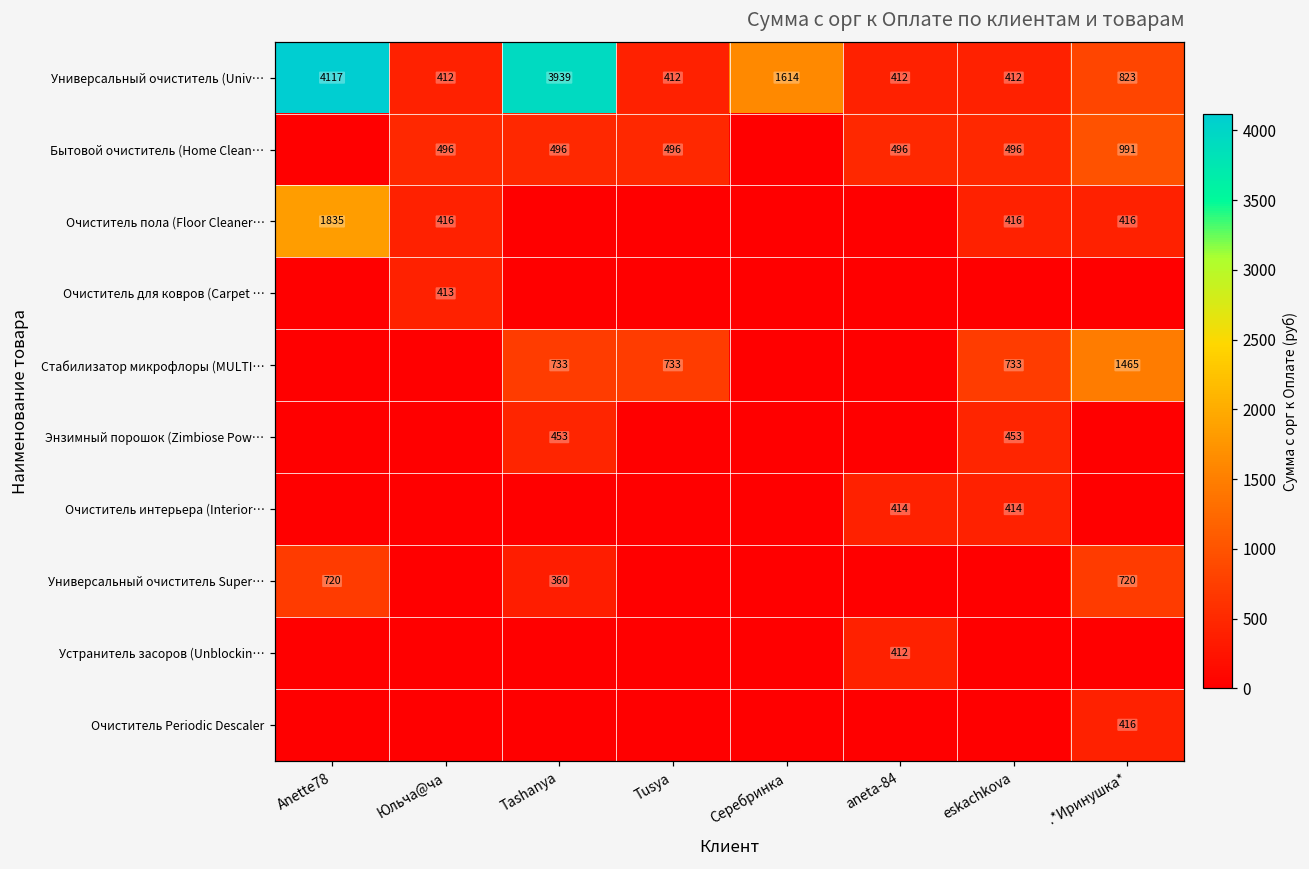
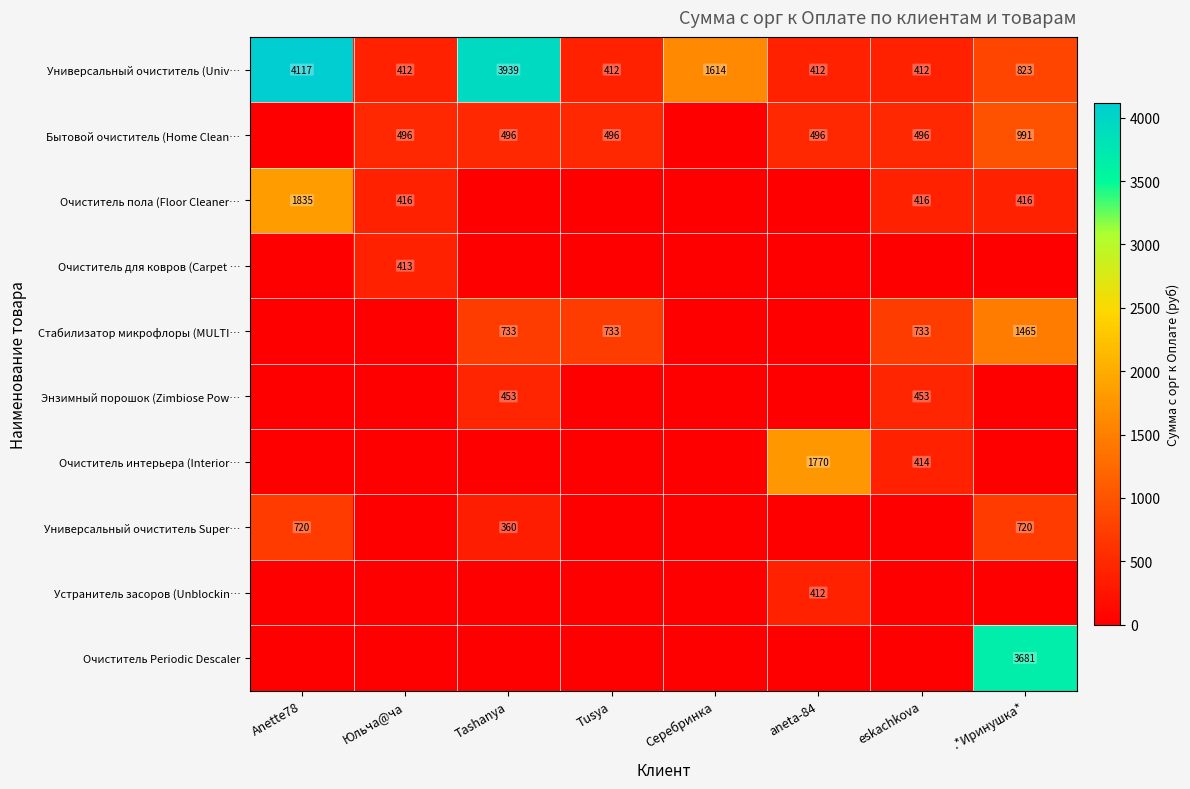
  {
    "Очиститель интерьера (Interior…": {
-     "aneta-84": 414
+     "aneta-84": 1770
    },
    "Очиститель Periodic Descaler": {
-     ".*Иринушка*": 416
+     ".*Иринушка*": 3681
    }
  }
